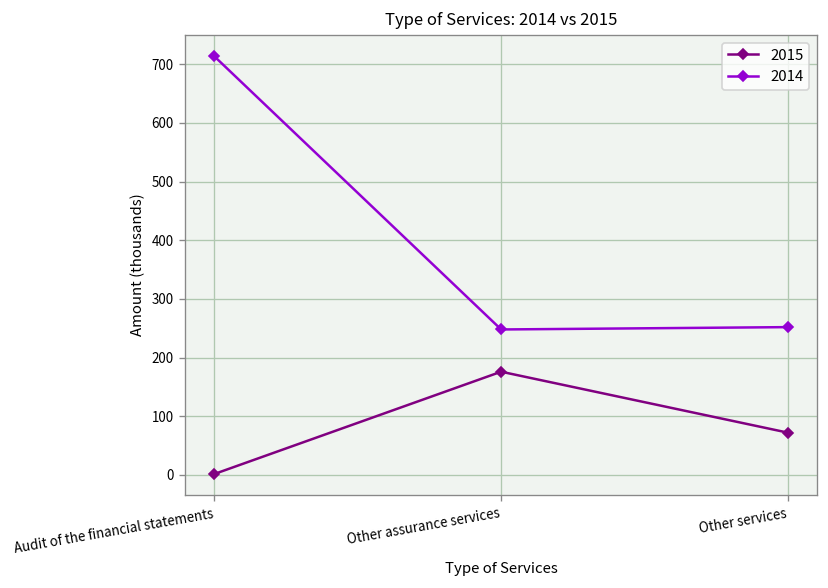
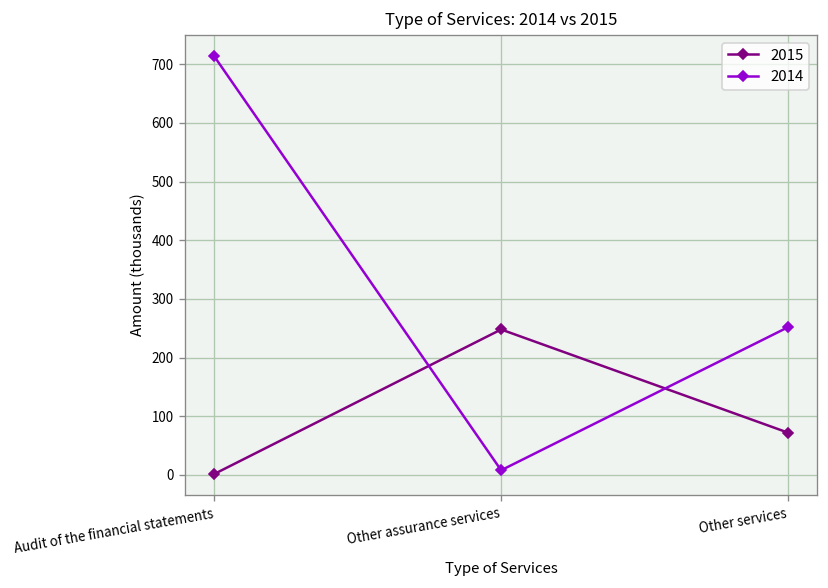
  {
    "2015": {
      "Audit of the financial statements": 0,
-     "Other assurance services": 180,
+     "Other assurance services": 250,
      "Other services": 70
    },
    "2014": {
      "Audit of the financial statements": 710,
-     "Other assurance services": 250,
+     "Other assurance services": 10,
      "Other services": 250
    }
  }
